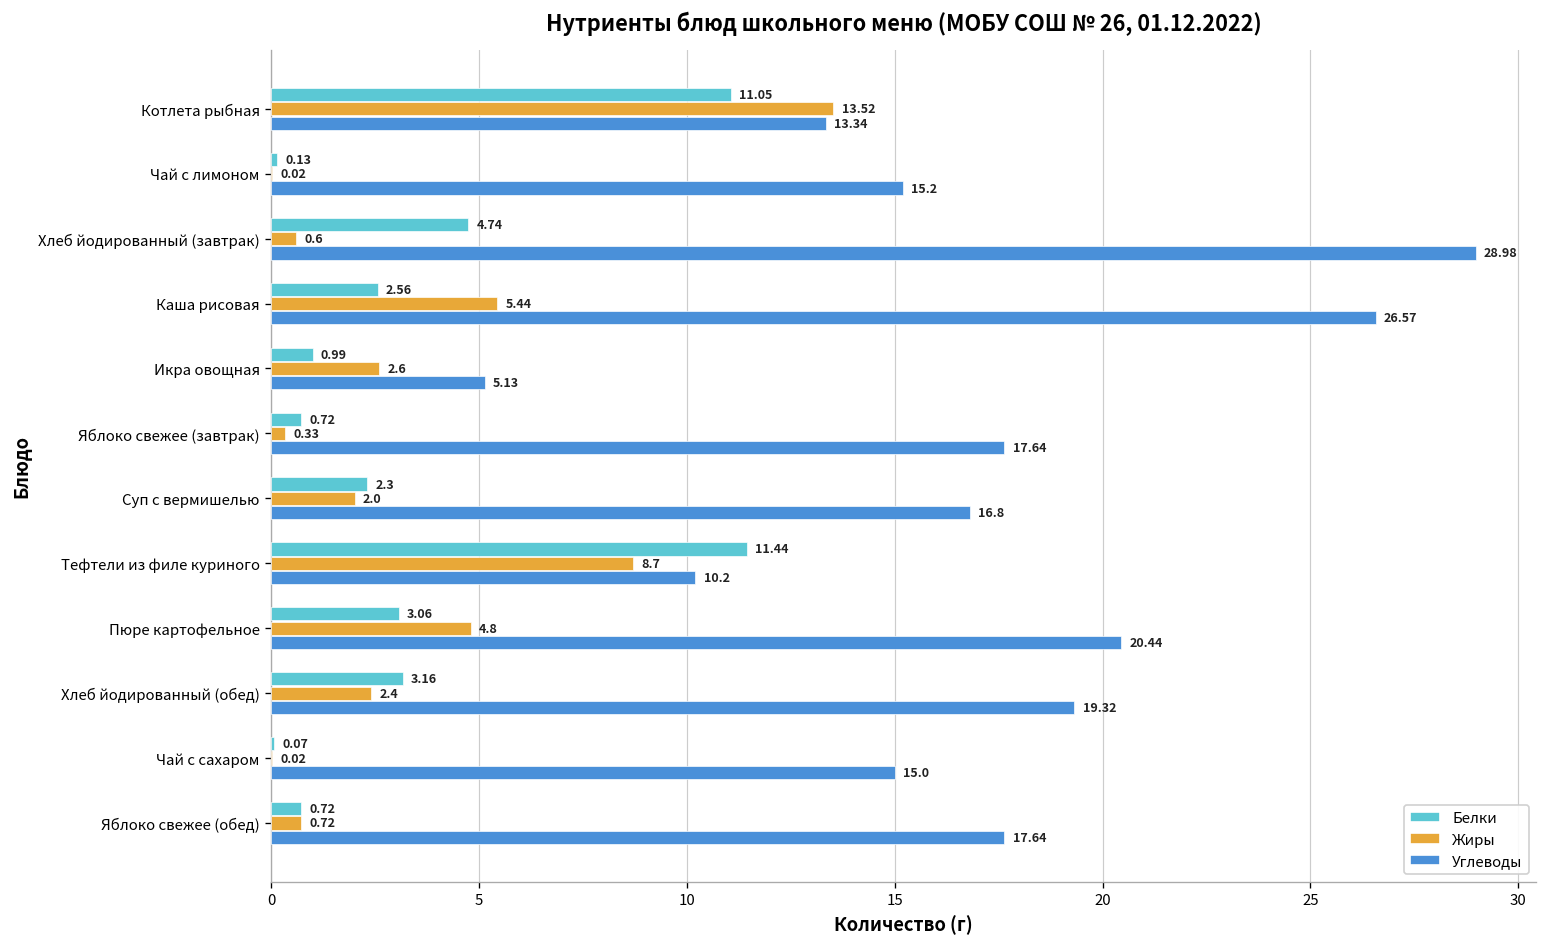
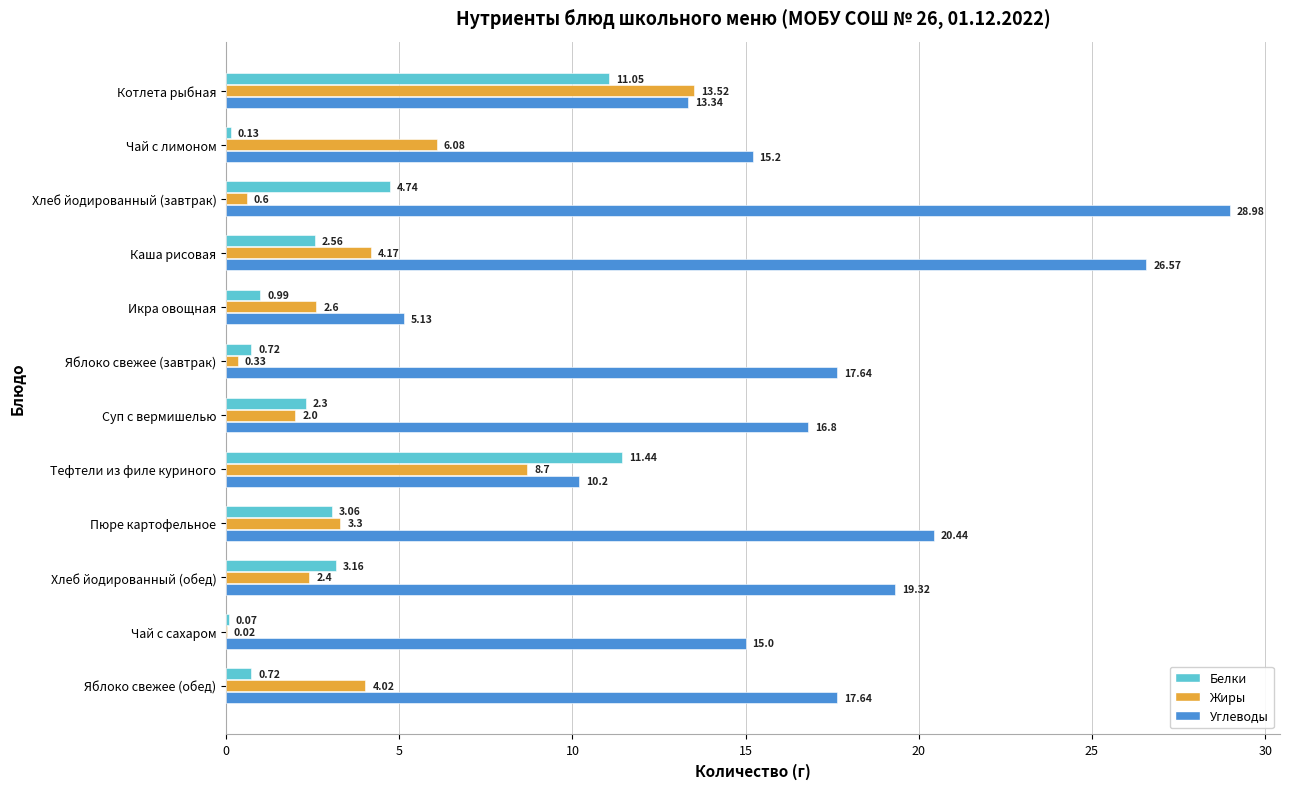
  {
    "Жиры": {
      "Котлета рыбная": 13.52,
-     "Чай с лимоном": 0.02,
+     "Чай с лимоном": 6.08,
      "Хлеб йодированный (завтрак)": 0.6,
-     "Каша рисовая": 5.44,
+     "Каша рисовая": 4.17,
      "Икра овощная": 2.6,
      "Яблоко свежее (завтрак)": 0.33,
      "Суп с вермишелью": 2.0,
      "Тефтели из филе куриного": 8.7,
-     "Пюре картофельное": 4.8,
+     "Пюре картофельное": 3.3,
      "Хлеб йодированный (обед)": 2.4,
      "Чай с сахаром": 0.02,
-     "Яблоко свежее (обед)": 0.72
+     "Яблоко свежее (обед)": 4.02
    }
  }
